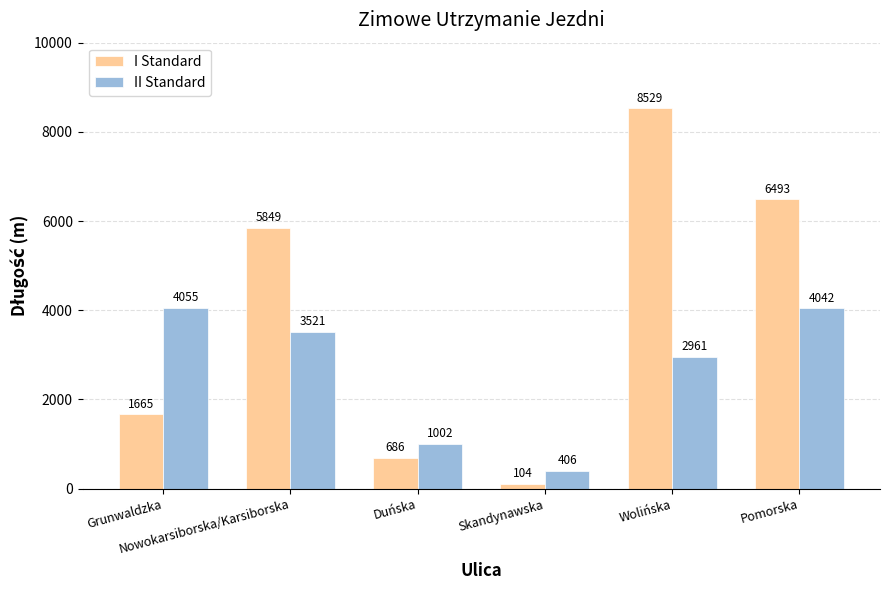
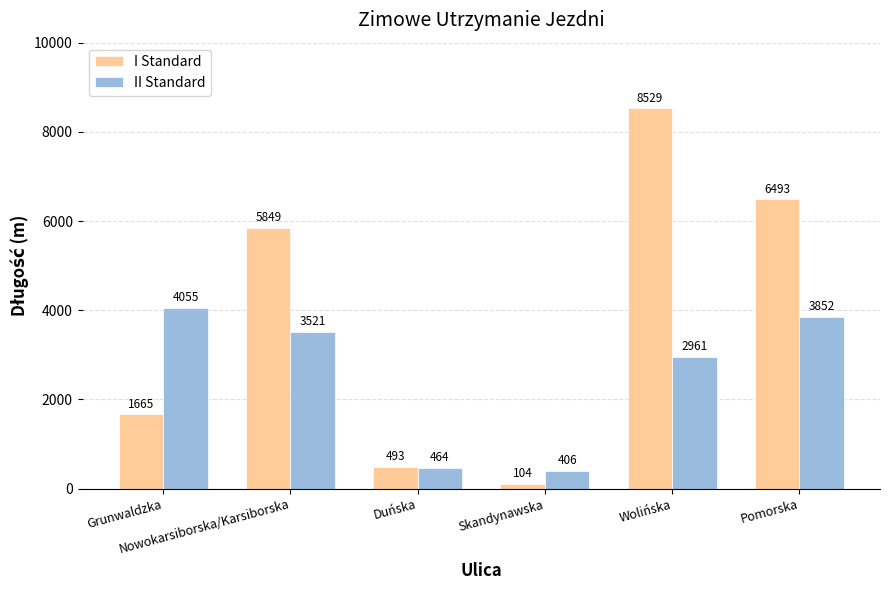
  {
    "I Standard": {
      "Grunwaldzka": 1665,
      "Nowokarsiborska/Karsiborska": 5849,
-     "Duńska": 686,
+     "Duńska": 493,
      "Skandynawska": 104,
      "Wolińska": 8529,
      "Pomorska": 6493
    },
    "II Standard": {
      "Grunwaldzka": 4055,
      "Nowokarsiborska/Karsiborska": 3521,
-     "Duńska": 1002,
+     "Duńska": 464,
      "Skandynawska": 406,
      "Wolińska": 2961,
-     "Pomorska": 4042
+     "Pomorska": 3852
    }
  }
